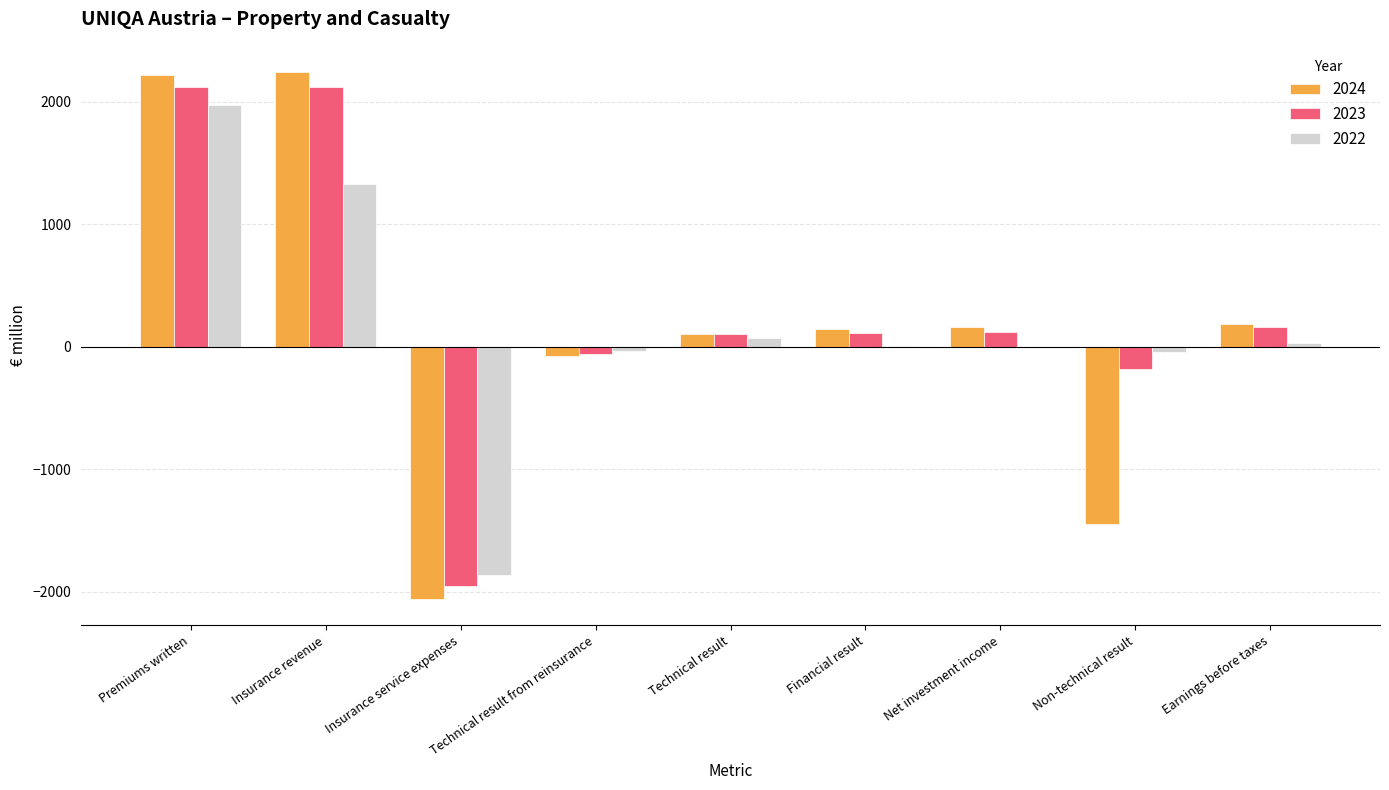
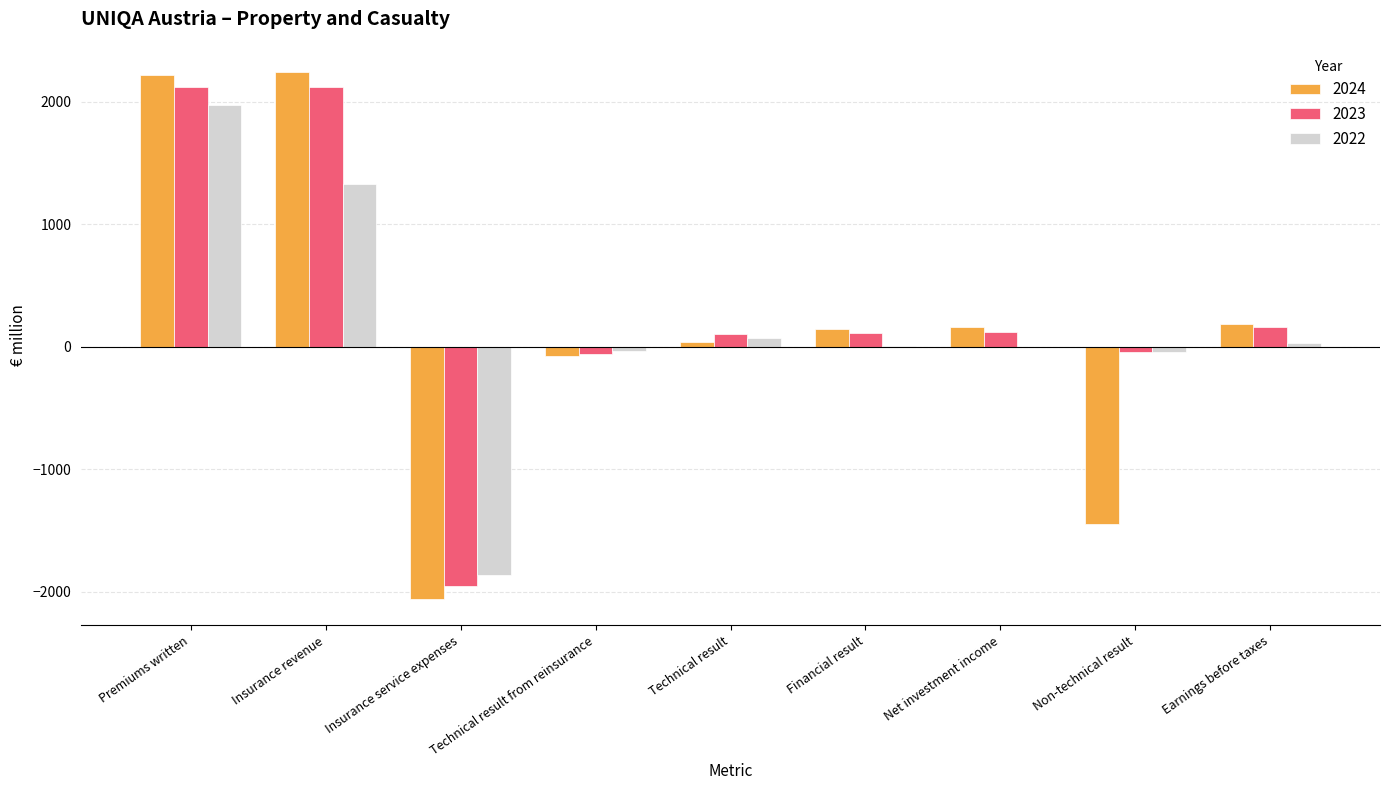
  {
    "2024": {
      "Premiums written": 2220,
      "Insurance revenue": 2240,
      "Insurance service expenses": -2060,
      "Technical result from reinsurance": -70,
-     "Technical result": 110,
+     "Technical result": 40,
      "Financial result": 150,
      "Net investment income": 160,
      "Non-technical result": -1450,
      "Earnings before taxes": 180
    },
    "2023": {
      "Premiums written": 2120,
      "Insurance revenue": 2120,
      "Insurance service expenses": -1950,
      "Technical result from reinsurance": -60,
      "Technical result": 110,
      "Financial result": 110,
      "Net investment income": 120,
-     "Non-technical result": -180,
+     "Non-technical result": -50,
      "Earnings before taxes": 160
    },
    "2022": {
      "Premiums written": 1970,
      "Insurance revenue": 1320,
      "Insurance service expenses": -1860,
      "Technical result from reinsurance": -30,
      "Technical result": 70,
      "Non-technical result": -40,
      "Earnings before taxes": 30
    }
  }
